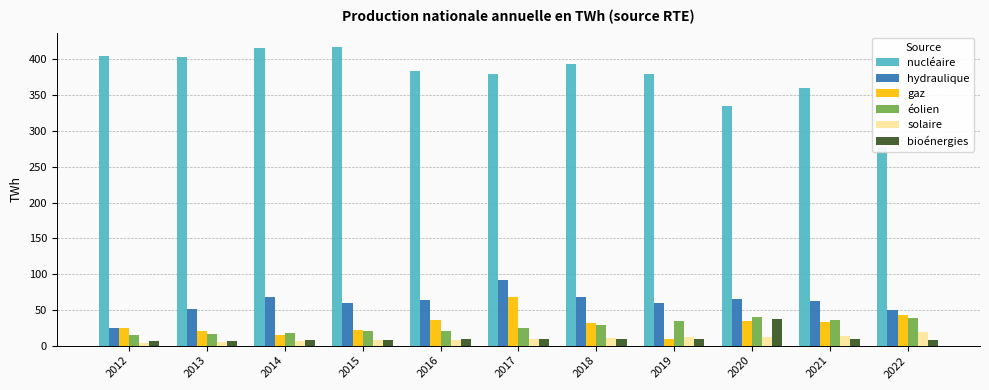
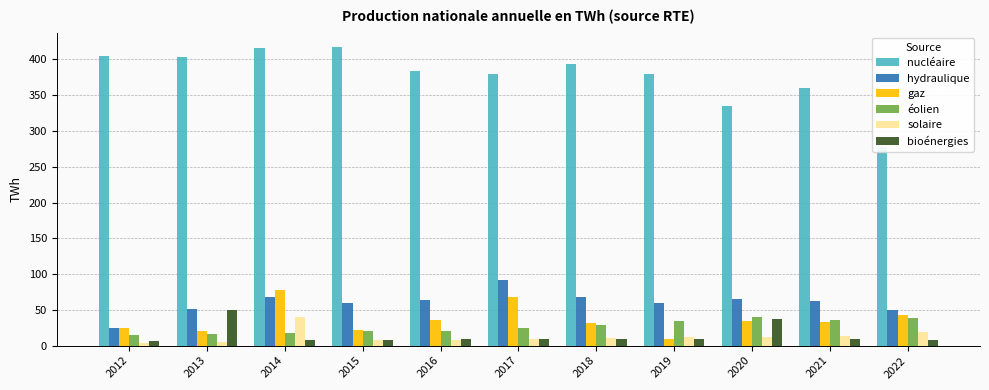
  {
    "nucléaire": {
      "2012": 400,
      "2013": 400,
      "2014": 420,
      "2015": 420,
      "2016": 380,
      "2017": 380,
      "2018": 390,
      "2019": 380,
      "2020": 340,
      "2021": 360
    },
    "hydraulique": {
      "2012": 20,
      "2013": 50,
      "2014": 70,
      "2015": 60,
      "2016": 60,
      "2017": 90,
      "2018": 70,
      "2019": 60,
      "2020": 70,
      "2021": 60,
      "2022": 50
    },
    "gaz": {
      "2012": 20,
      "2013": 20,
-     "2014": 10,
+     "2014": 80,
      "2015": 20,
      "2016": 40,
      "2017": 70,
      "2018": 30,
      "2019": 10,
      "2020": 30,
      "2021": 30,
      "2022": 40
    },
    "éolien": {
      "2012": 10,
      "2013": 20,
      "2014": 20,
      "2015": 20,
      "2016": 20,
      "2017": 20,
      "2018": 30,
      "2019": 30,
      "2020": 40,
      "2021": 40,
      "2022": 40
    },
    "solaire": {
      "2012": 0,
      "2013": 0,
-     "2014": 10,
+     "2014": 40,
      "2015": 10,
      "2016": 10,
      "2017": 10,
      "2018": 10,
      "2019": 10,
      "2020": 10,
      "2021": 10,
      "2022": 20
    },
    "bioénergies": {
      "2012": 10,
-     "2013": 10,
+     "2013": 50,
      "2014": 10,
      "2015": 10,
      "2016": 10,
      "2017": 10,
      "2018": 10,
      "2019": 10,
      "2020": 40,
      "2021": 10,
      "2022": 10
    }
  }
